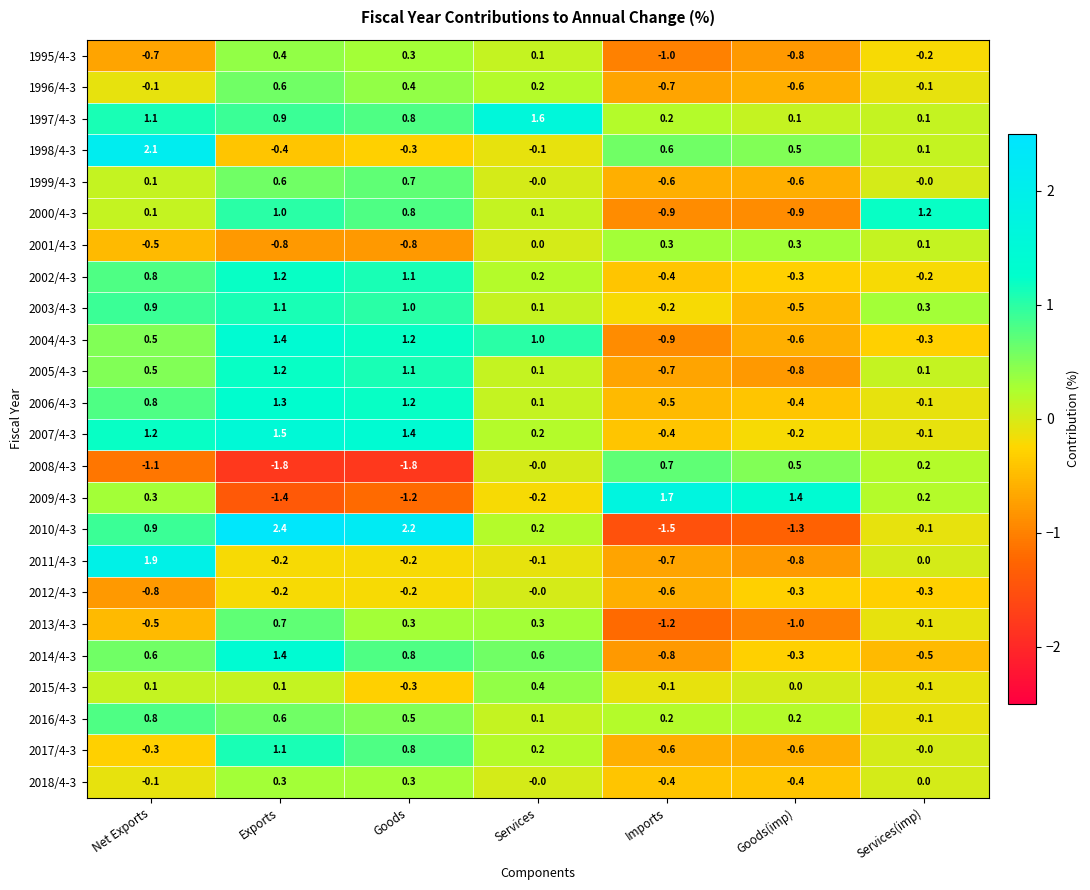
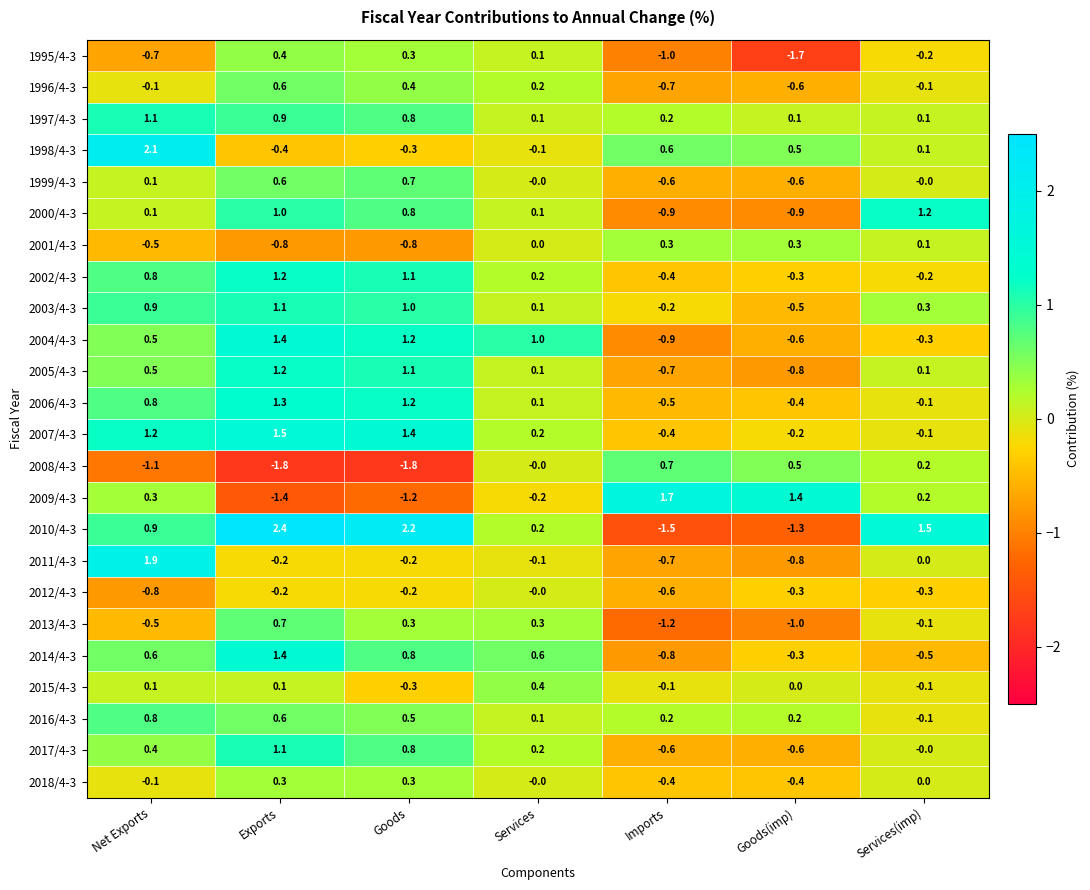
  {
    "1995/4-3": {
      "Net Exports": -0.7,
      "Exports": 0.4,
      "Goods": 0.3,
      "Services": 0.1,
      "Imports": -1.0,
-     "Goods(imp)": -0.8,
+     "Goods(imp)": -1.7,
      "Services(imp)": -0.2
    },
    "1996/4-3": {
      "Net Exports": -0.1,
      "Exports": 0.6,
      "Goods": 0.4,
      "Services": 0.2,
      "Imports": -0.7,
      "Goods(imp)": -0.6,
      "Services(imp)": -0.1
    },
    "1997/4-3": {
      "Net Exports": 1.1,
      "Exports": 0.9,
      "Goods": 0.8,
-     "Services": 1.6,
+     "Services": 0.1,
      "Imports": 0.2,
      "Goods(imp)": 0.1,
      "Services(imp)": 0.1
    },
    "1998/4-3": {
      "Net Exports": 2.1,
      "Exports": -0.4,
      "Goods": -0.3,
      "Services": -0.1,
      "Imports": 0.6,
      "Goods(imp)": 0.5,
      "Services(imp)": 0.1
    },
    "1999/4-3": {
      "Net Exports": 0.1,
      "Exports": 0.6,
      "Goods": 0.7,
      "Services": -0.0,
      "Imports": -0.6,
      "Goods(imp)": -0.6,
      "Services(imp)": -0.0
    },
    "2000/4-3": {
      "Net Exports": 0.1,
      "Exports": 1.0,
      "Goods": 0.8,
      "Services": 0.1,
      "Imports": -0.9,
      "Goods(imp)": -0.9,
      "Services(imp)": 1.2
    },
    "2001/4-3": {
      "Net Exports": -0.5,
      "Exports": -0.8,
      "Goods": -0.8,
      "Services": 0.0,
      "Imports": 0.3,
      "Goods(imp)": 0.3,
      "Services(imp)": 0.1
    },
    "2002/4-3": {
      "Net Exports": 0.8,
      "Exports": 1.2,
      "Goods": 1.1,
      "Services": 0.2,
      "Imports": -0.4,
      "Goods(imp)": -0.3,
      "Services(imp)": -0.2
    },
    "2003/4-3": {
      "Net Exports": 0.9,
      "Exports": 1.1,
      "Goods": 1.0,
      "Services": 0.1,
      "Imports": -0.2,
      "Goods(imp)": -0.5,
      "Services(imp)": 0.3
    },
    "2004/4-3": {
      "Net Exports": 0.5,
      "Exports": 1.4,
      "Goods": 1.2,
      "Services": 1.0,
      "Imports": -0.9,
      "Goods(imp)": -0.6,
      "Services(imp)": -0.3
    },
    "2005/4-3": {
      "Net Exports": 0.5,
      "Exports": 1.2,
      "Goods": 1.1,
      "Services": 0.1,
      "Imports": -0.7,
      "Goods(imp)": -0.8,
      "Services(imp)": 0.1
    },
    "2006/4-3": {
      "Net Exports": 0.8,
      "Exports": 1.3,
      "Goods": 1.2,
      "Services": 0.1,
      "Imports": -0.5,
      "Goods(imp)": -0.4,
      "Services(imp)": -0.1
    },
    "2007/4-3": {
      "Net Exports": 1.2,
      "Exports": 1.5,
      "Goods": 1.4,
      "Services": 0.2,
      "Imports": -0.4,
      "Goods(imp)": -0.2,
      "Services(imp)": -0.1
    },
    "2008/4-3": {
      "Net Exports": -1.1,
      "Exports": -1.8,
      "Goods": -1.8,
      "Services": -0.0,
      "Imports": 0.7,
      "Goods(imp)": 0.5,
      "Services(imp)": 0.2
    },
    "2009/4-3": {
      "Net Exports": 0.3,
      "Exports": -1.4,
      "Goods": -1.2,
      "Services": -0.2,
      "Imports": 1.7,
      "Goods(imp)": 1.4,
      "Services(imp)": 0.2
    },
    "2010/4-3": {
      "Net Exports": 0.9,
      "Exports": 2.4,
      "Goods": 2.2,
      "Services": 0.2,
      "Imports": -1.5,
      "Goods(imp)": -1.3,
-     "Services(imp)": -0.1
+     "Services(imp)": 1.5
    },
    "2011/4-3": {
      "Net Exports": 1.9,
      "Exports": -0.2,
      "Goods": -0.2,
      "Services": -0.1,
      "Imports": -0.7,
      "Goods(imp)": -0.8,
      "Services(imp)": 0.0
    },
    "2012/4-3": {
      "Net Exports": -0.8,
      "Exports": -0.2,
      "Goods": -0.2,
      "Services": -0.0,
      "Imports": -0.6,
      "Goods(imp)": -0.3,
      "Services(imp)": -0.3
    },
    "2013/4-3": {
      "Net Exports": -0.5,
      "Exports": 0.7,
      "Goods": 0.3,
      "Services": 0.3,
      "Imports": -1.2,
      "Goods(imp)": -1.0,
      "Services(imp)": -0.1
    },
    "2014/4-3": {
      "Net Exports": 0.6,
      "Exports": 1.4,
      "Goods": 0.8,
      "Services": 0.6,
      "Imports": -0.8,
      "Goods(imp)": -0.3,
      "Services(imp)": -0.5
    },
    "2015/4-3": {
      "Net Exports": 0.1,
      "Exports": 0.1,
      "Goods": -0.3,
      "Services": 0.4,
      "Imports": -0.1,
      "Goods(imp)": 0.0,
      "Services(imp)": -0.1
    },
    "2016/4-3": {
      "Net Exports": 0.8,
      "Exports": 0.6,
      "Goods": 0.5,
      "Services": 0.1,
      "Imports": 0.2,
      "Goods(imp)": 0.2,
      "Services(imp)": -0.1
    },
    "2017/4-3": {
-     "Net Exports": -0.3,
+     "Net Exports": 0.4,
      "Exports": 1.1,
      "Goods": 0.8,
      "Services": 0.2,
      "Imports": -0.6,
      "Goods(imp)": -0.6,
      "Services(imp)": -0.0
    },
    "2018/4-3": {
      "Net Exports": -0.1,
      "Exports": 0.3,
      "Goods": 0.3,
      "Services": -0.0,
      "Imports": -0.4,
      "Goods(imp)": -0.4,
      "Services(imp)": 0.0
    }
  }
